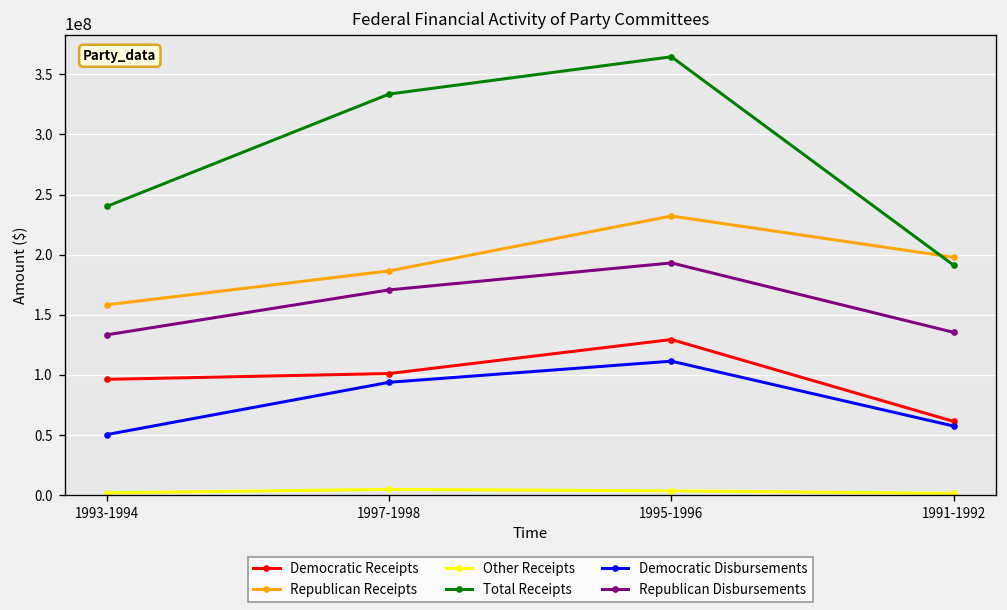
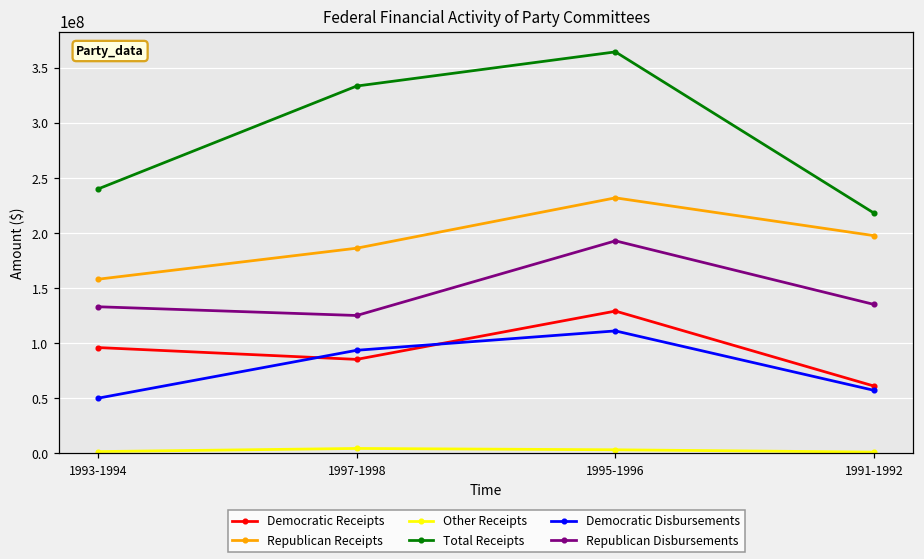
  {
    "Democratic Receipts": {
      "1993-1994": 96000000,
-     "1997-1998": 101000000,
+     "1997-1998": 85000000,
      "1995-1996": 129000000,
      "1991-1992": 61000000
    },
    "Republican Receipts": {
      "1993-1994": 158000000,
      "1997-1998": 186000000,
      "1995-1996": 232000000,
      "1991-1992": 198000000
    },
    "Other Receipts": {
      "1993-1994": 2000000,
      "1997-1998": 5000000,
      "1995-1996": 3000000,
      "1991-1992": 1000000
    },
    "Total Receipts": {
      "1993-1994": 240000000,
      "1997-1998": 334000000,
      "1995-1996": 365000000,
-     "1991-1992": 191000000
+     "1991-1992": 218000000
    },
    "Democratic Disbursements": {
      "1993-1994": 50000000,
      "1997-1998": 94000000,
      "1995-1996": 111000000,
      "1991-1992": 57000000
    },
    "Republican Disbursements": {
      "1993-1994": 133000000,
-     "1997-1998": 171000000,
+     "1997-1998": 125000000,
      "1995-1996": 193000000,
      "1991-1992": 135000000
    }
  }
